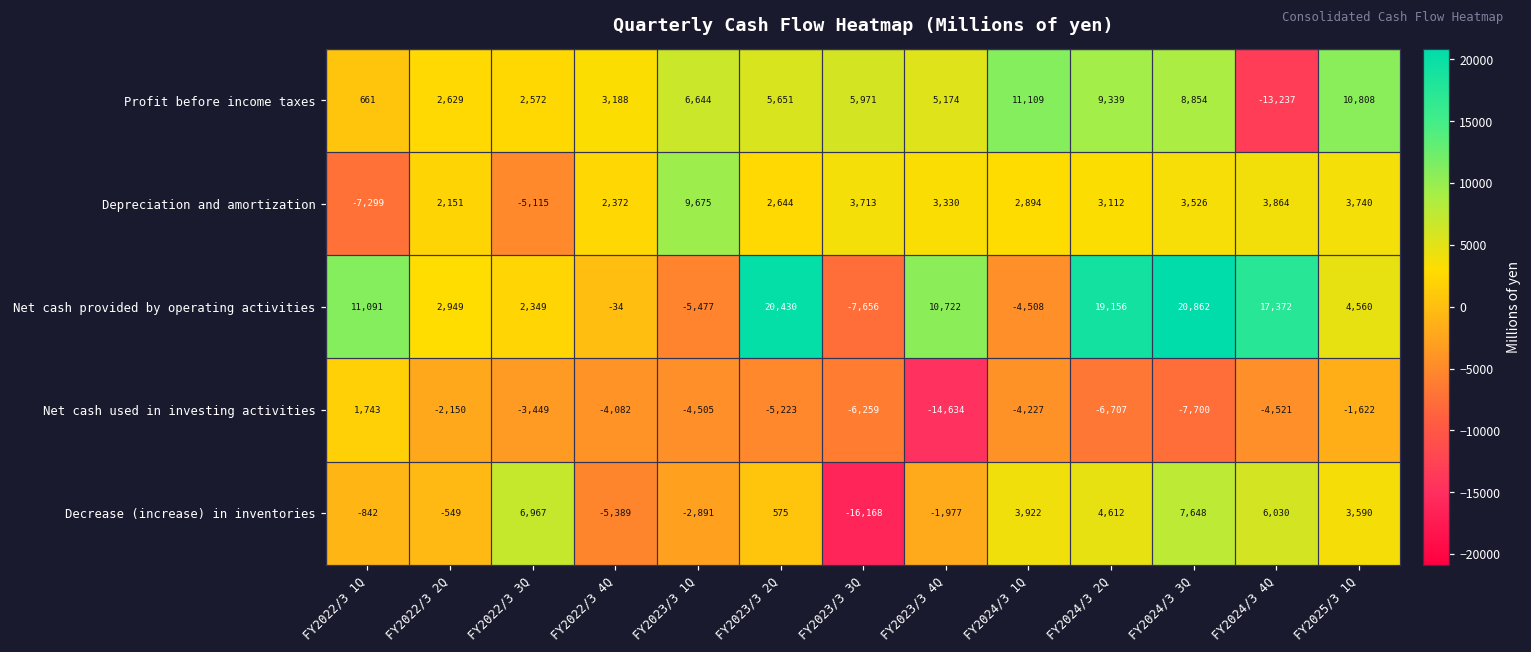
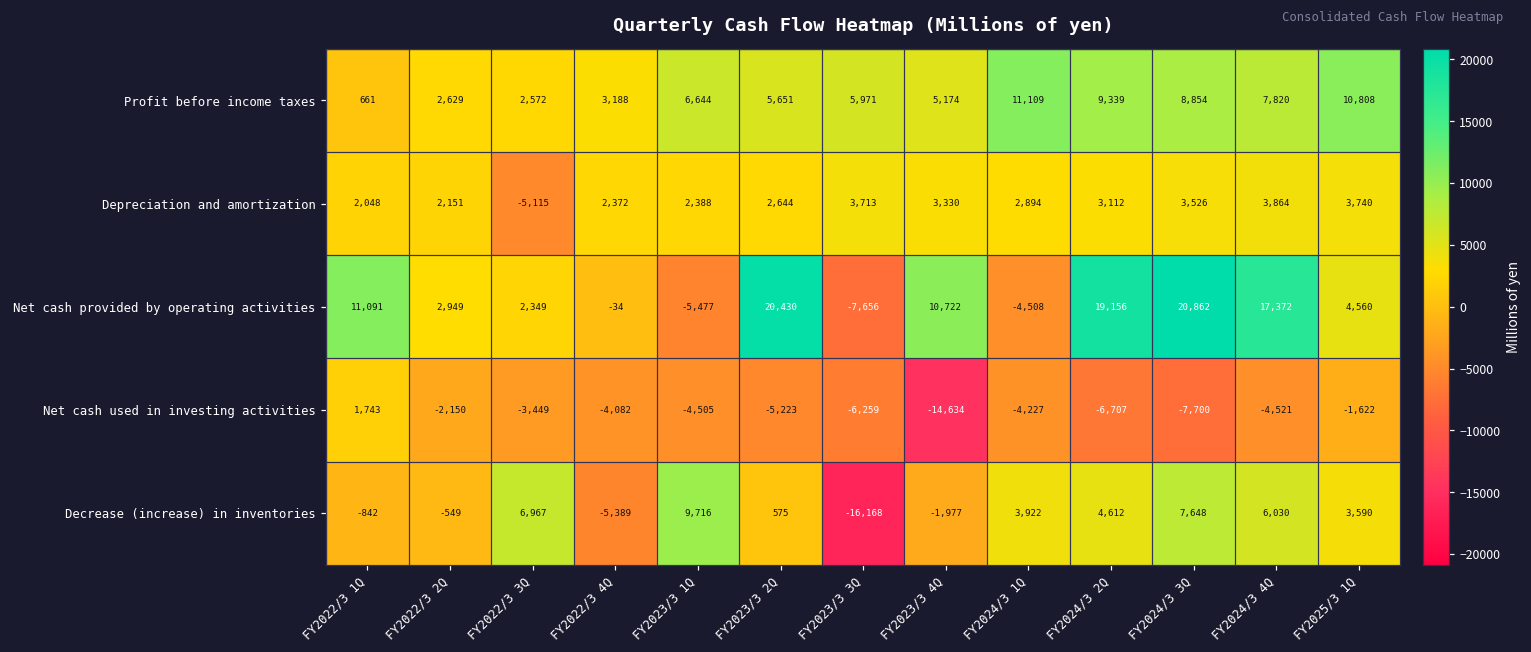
  {
    "Profit before income taxes": {
      "FY2022/3 1Q": "661",
      "FY2022/3 2Q": "2,629",
      "FY2022/3 3Q": "2,572",
      "FY2022/3 4Q": "3,188",
      "FY2023/3 1Q": "6,644",
      "FY2023/3 2Q": "5,651",
      "FY2023/3 3Q": "5,971",
      "FY2023/3 4Q": "5,174",
      "FY2024/3 1Q": "11,109",
      "FY2024/3 2Q": "9,339",
      "FY2024/3 3Q": "8,854",
-     "FY2024/3 4Q": "-13,237",
+     "FY2024/3 4Q": "7,820",
      "FY2025/3 1Q": "10,808"
    },
    "Depreciation and amortization": {
-     "FY2022/3 1Q": "-7,299",
+     "FY2022/3 1Q": "2,048",
      "FY2022/3 2Q": "2,151",
      "FY2022/3 3Q": "-5,115",
      "FY2022/3 4Q": "2,372",
-     "FY2023/3 1Q": "9,675",
+     "FY2023/3 1Q": "2,388",
      "FY2023/3 2Q": "2,644",
      "FY2023/3 3Q": "3,713",
      "FY2023/3 4Q": "3,330",
      "FY2024/3 1Q": "2,894",
      "FY2024/3 2Q": "3,112",
      "FY2024/3 3Q": "3,526",
      "FY2024/3 4Q": "3,864",
      "FY2025/3 1Q": "3,740"
    },
    "Net cash provided by operating activities": {
      "FY2022/3 1Q": "11,091",
      "FY2022/3 2Q": "2,949",
      "FY2022/3 3Q": "2,349",
      "FY2022/3 4Q": "-34",
      "FY2023/3 1Q": "-5,477",
      "FY2023/3 2Q": "20,430",
      "FY2023/3 3Q": "-7,656",
      "FY2023/3 4Q": "10,722",
      "FY2024/3 1Q": "-4,508",
      "FY2024/3 2Q": "19,156",
      "FY2024/3 3Q": "20,862",
      "FY2024/3 4Q": "17,372",
      "FY2025/3 1Q": "4,560"
    },
    "Net cash used in investing activities": {
      "FY2022/3 1Q": "1,743",
      "FY2022/3 2Q": "-2,150",
      "FY2022/3 3Q": "-3,449",
      "FY2022/3 4Q": "-4,082",
      "FY2023/3 1Q": "-4,505",
      "FY2023/3 2Q": "-5,223",
      "FY2023/3 3Q": "-6,259",
      "FY2023/3 4Q": "-14,634",
      "FY2024/3 1Q": "-4,227",
      "FY2024/3 2Q": "-6,707",
      "FY2024/3 3Q": "-7,700",
      "FY2024/3 4Q": "-4,521",
      "FY2025/3 1Q": "-1,622"
    },
    "Decrease (increase) in inventories": {
      "FY2022/3 1Q": "-842",
      "FY2022/3 2Q": "-549",
      "FY2022/3 3Q": "6,967",
      "FY2022/3 4Q": "-5,389",
-     "FY2023/3 1Q": "-2,891",
+     "FY2023/3 1Q": "9,716",
      "FY2023/3 2Q": "575",
      "FY2023/3 3Q": "-16,168",
      "FY2023/3 4Q": "-1,977",
      "FY2024/3 1Q": "3,922",
      "FY2024/3 2Q": "4,612",
      "FY2024/3 3Q": "7,648",
      "FY2024/3 4Q": "6,030",
      "FY2025/3 1Q": "3,590"
    }
  }
